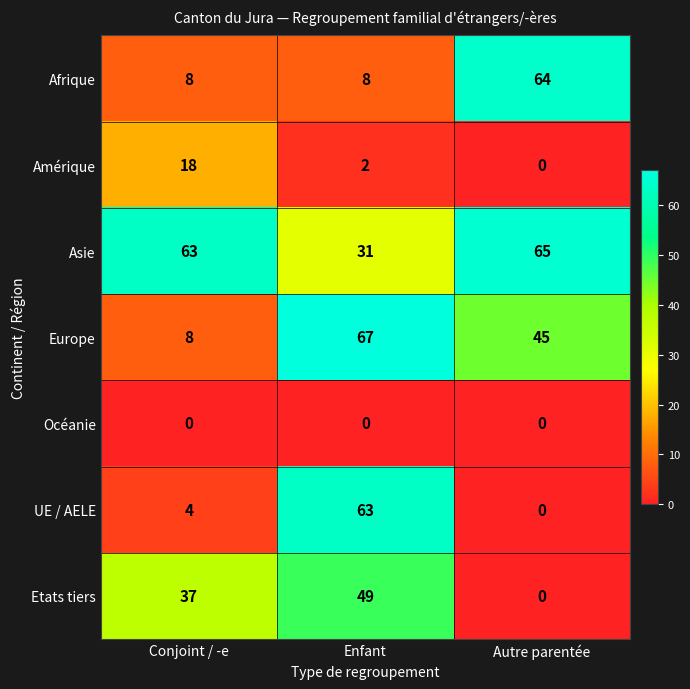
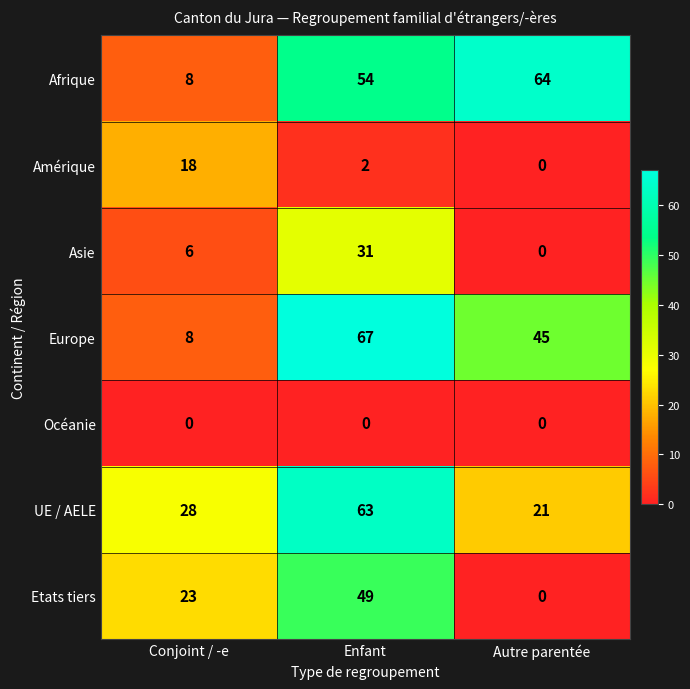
  {
    "Afrique": {
      "Conjoint / -e": 8,
-     "Enfant": 8,
+     "Enfant": 54,
      "Autre parentée": 64
    },
    "Amérique": {
      "Conjoint / -e": 18,
      "Enfant": 2,
      "Autre parentée": 0
    },
    "Asie": {
-     "Conjoint / -e": 63,
+     "Conjoint / -e": 6,
      "Enfant": 31,
-     "Autre parentée": 65
+     "Autre parentée": 0
    },
    "Europe": {
      "Conjoint / -e": 8,
      "Enfant": 67,
      "Autre parentée": 45
    },
    "Océanie": {
      "Conjoint / -e": 0,
      "Enfant": 0,
      "Autre parentée": 0
    },
    "UE / AELE": {
-     "Conjoint / -e": 4,
+     "Conjoint / -e": 28,
      "Enfant": 63,
-     "Autre parentée": 0
+     "Autre parentée": 21
    },
    "Etats tiers": {
-     "Conjoint / -e": 37,
+     "Conjoint / -e": 23,
      "Enfant": 49,
      "Autre parentée": 0
    }
  }
